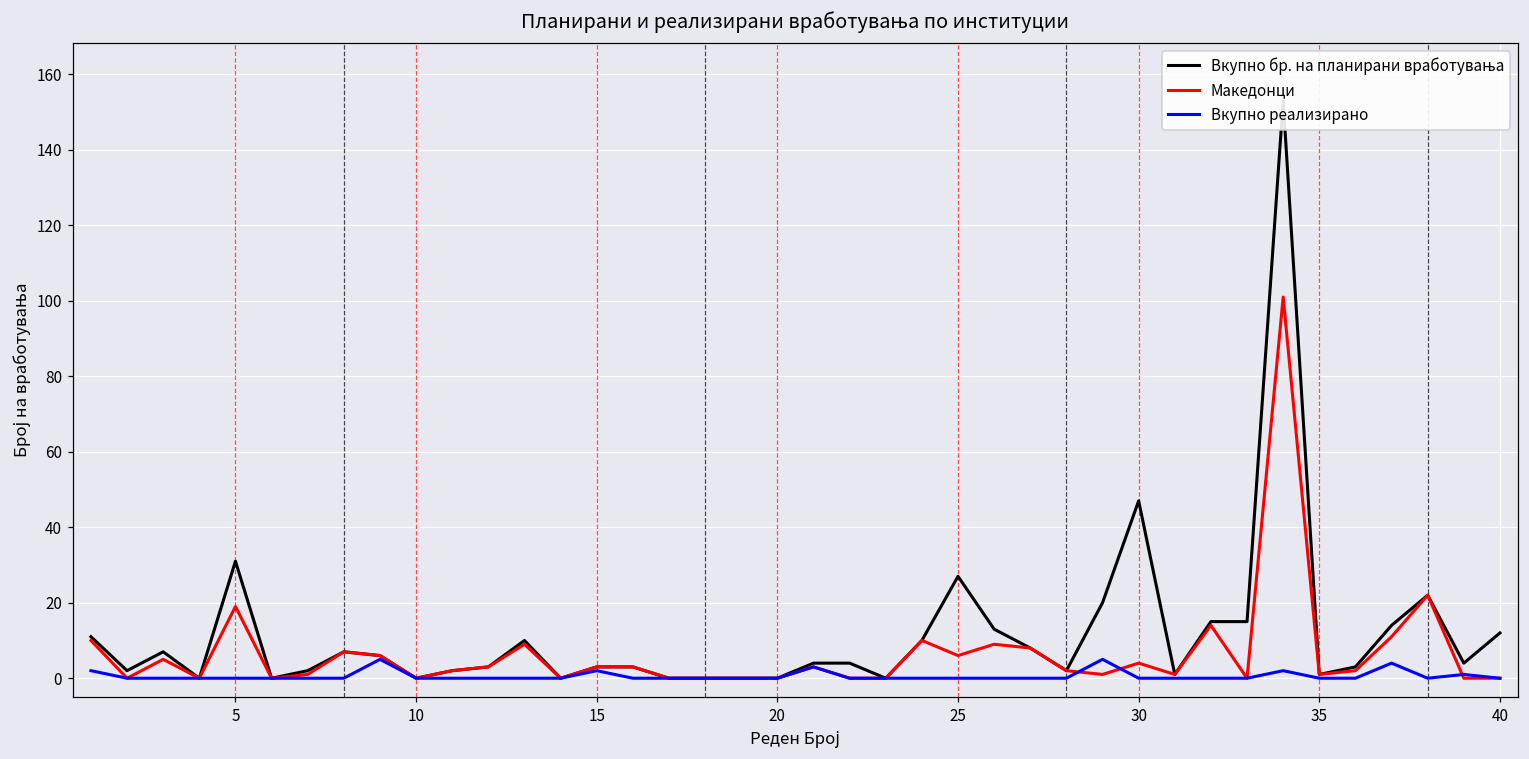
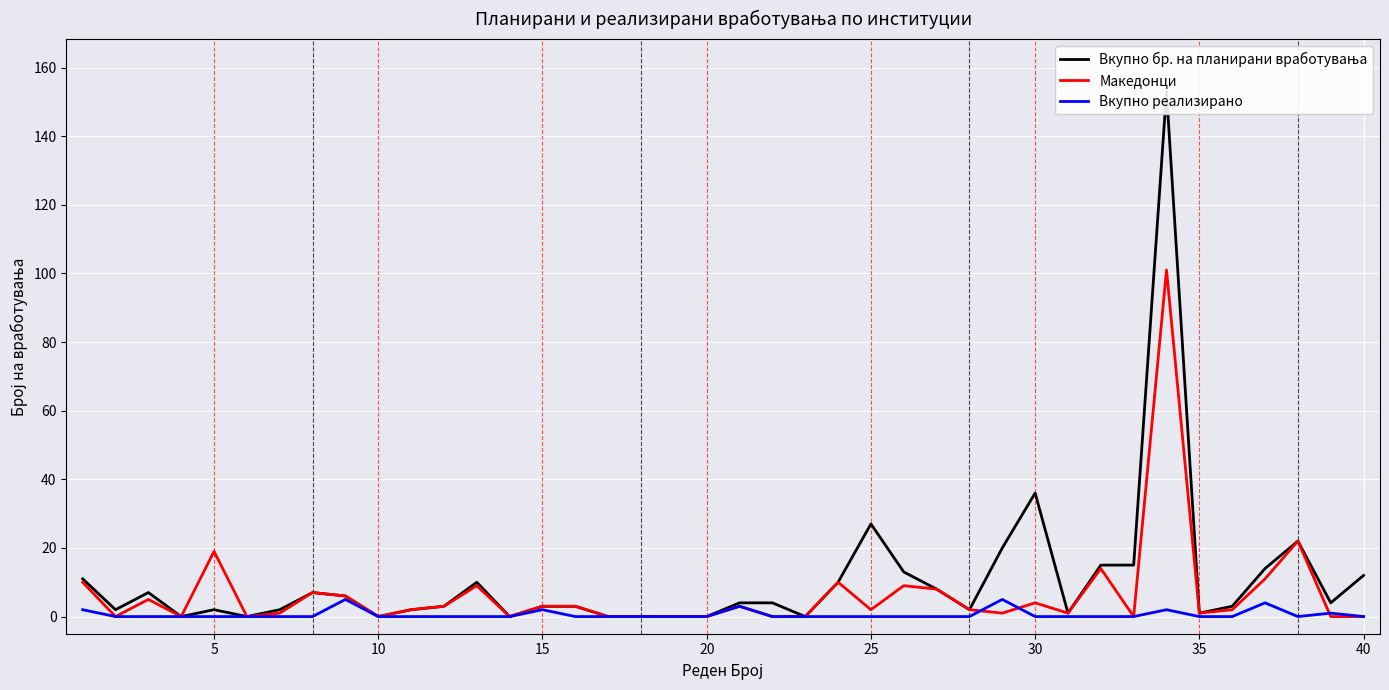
  {
    "Вкупно бр. на планирани вработувања": {
-     "5": 31,
+     "5": 2,
      "25": 27,
-     "30": 47,
+     "30": 36,
      "40": 12
    },
    "Македонци": {
      "5": 19,
-     "25": 6,
+     "25": 2,
      "30": 4
    },
    "Вкупно реализирано": {
      "5": 0,
      "15": 2,
      "25": 0,
      "30": 0,
      "35": 0
    }
  }
